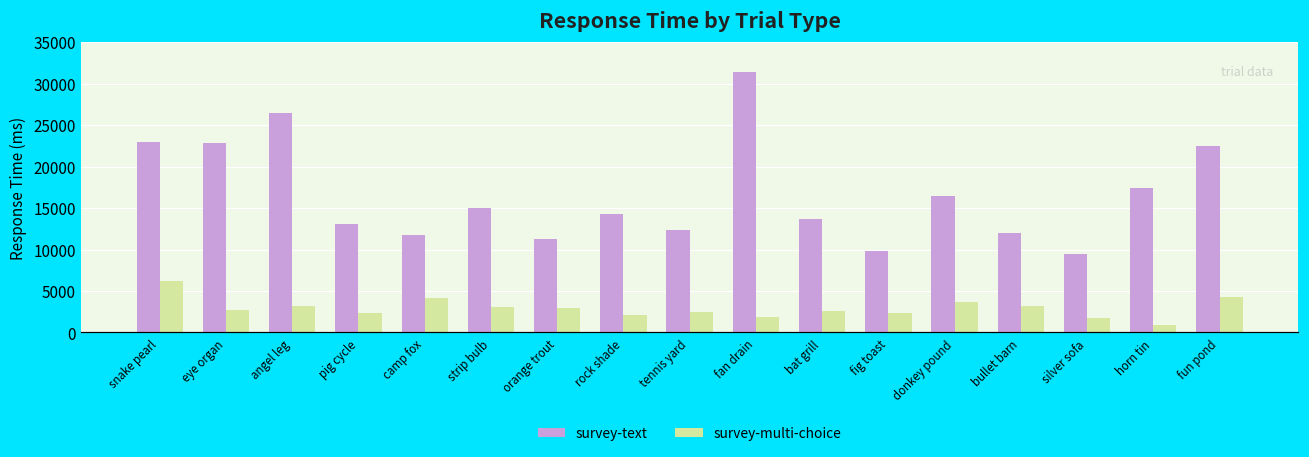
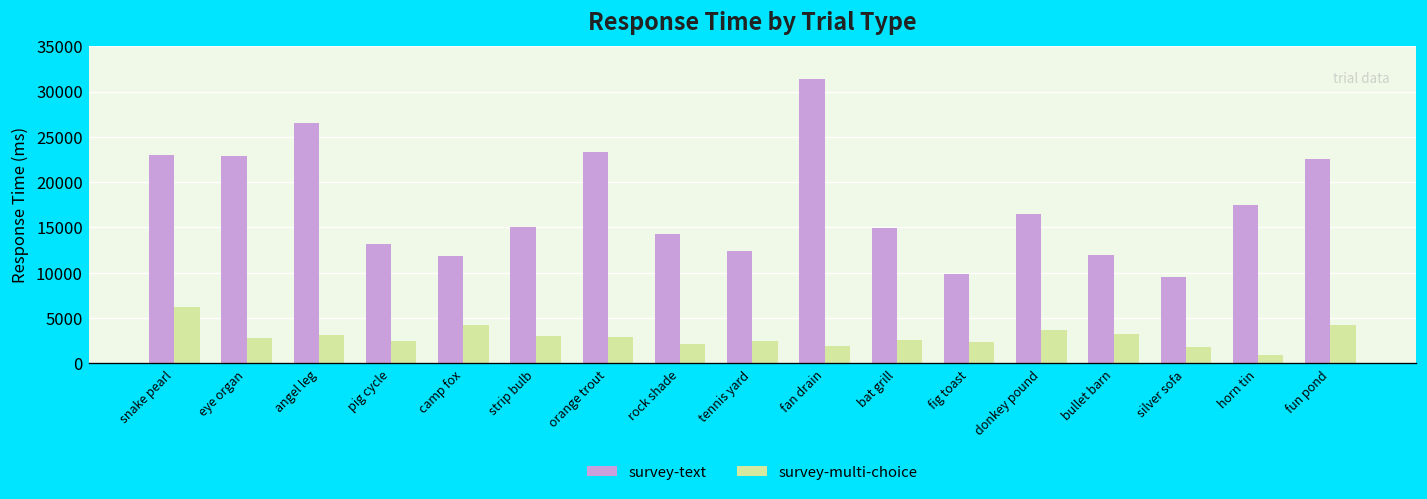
  {
    "survey-text": {
      "snake pearl": 23000,
      "eye organ": 23000,
      "angel leg": 26000,
      "pig cycle": 13000,
      "camp fox": 12000,
      "strip bulb": 15000,
-     "orange trout": 11000,
+     "orange trout": 23000,
      "rock shade": 14000,
      "tennis yard": 12000,
      "fan drain": 31000,
-     "bat grill": 14000,
+     "bat grill": 15000,
      "fig toast": 10000,
      "donkey pound": 16000,
      "bullet barn": 12000,
      "silver sofa": 10000,
      "horn tin": 17000,
      "fun pond": 23000
    },
    "survey-multi-choice": {
      "snake pearl": 6000,
      "eye organ": 3000,
      "angel leg": 3000,
      "pig cycle": 2000,
      "camp fox": 4000,
      "strip bulb": 3000,
      "orange trout": 3000,
      "rock shade": 2000,
      "tennis yard": 3000,
      "fan drain": 2000,
      "bat grill": 3000,
      "fig toast": 2000,
      "donkey pound": 4000,
      "bullet barn": 3000,
      "silver sofa": 2000,
      "horn tin": 1000,
      "fun pond": 4000
    }
  }
